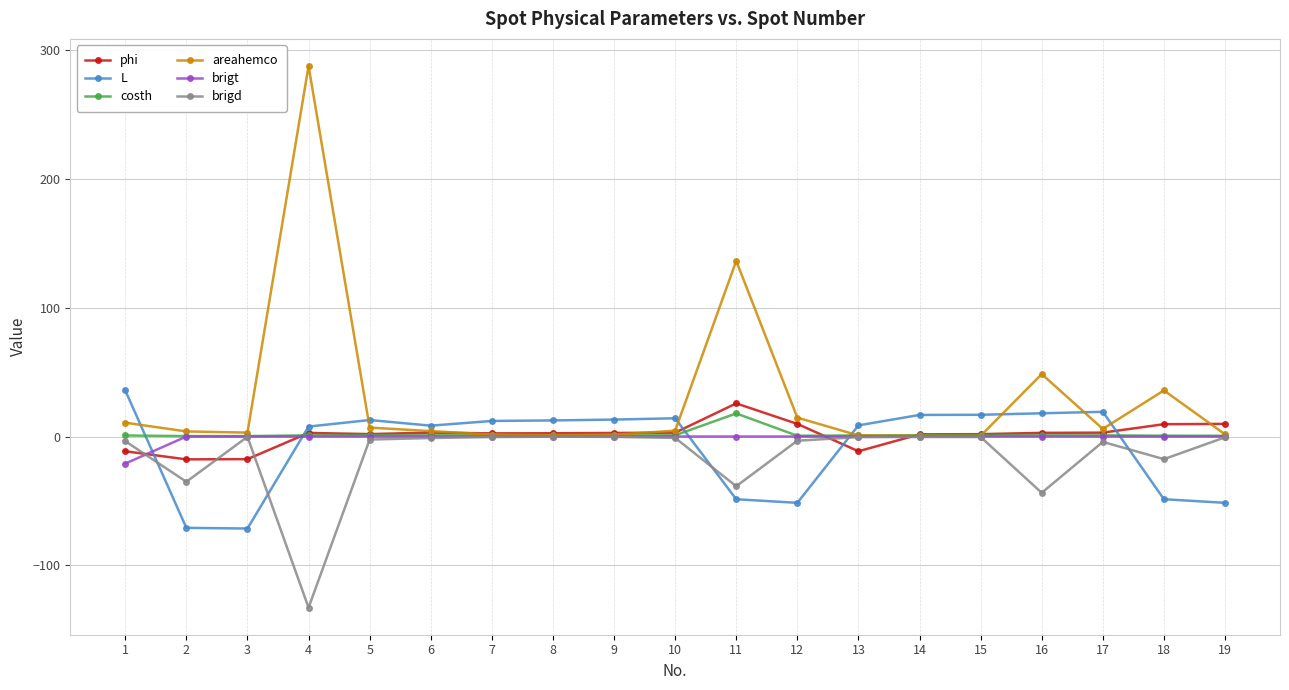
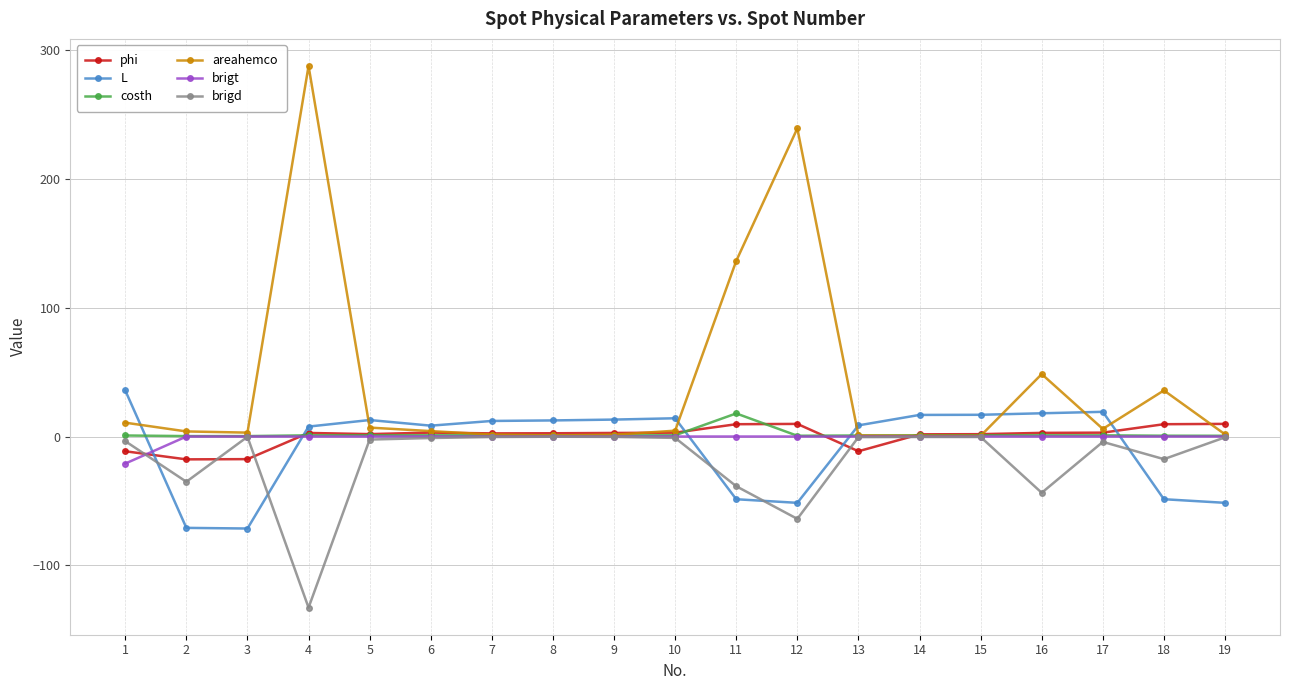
  {
    "phi": {
      "1": -11,
      "2": -18,
      "3": -18,
-     "11": 26,
+     "11": 10,
      "12": 10,
      "13": -11,
      "17": 3,
      "18": 10,
      "19": 10
    },
    "L": {
      "1": 36,
      "2": -71,
      "3": -71,
      "4": 8,
      "5": 13,
      "6": 8,
      "7": 12,
      "8": 13,
      "9": 13,
      "10": 14,
      "11": -49,
      "12": -51,
      "13": 9,
      "14": 17,
      "15": 17,
      "16": 18,
      "17": 19,
      "18": -49,
      "19": -51
    },
    "costh": {
      "1": 1,
      "11": 18
    },
    "areahemco": {
      "1": 11,
      "2": 4,
      "3": 3,
      "4": 288,
      "5": 7,
      "11": 136,
-     "12": 15,
+     "12": 239,
      "16": 48,
      "17": 6,
      "18": 36
    },
    "brigt": {
      "1": -21,
      "11": 0
    },
    "brigd": {
      "1": -4,
      "2": -35,
      "4": -133,
      "5": -2,
      "11": -39,
-     "12": -3,
+     "12": -64,
      "16": -44,
      "17": -4,
      "18": -18
    }
  }
